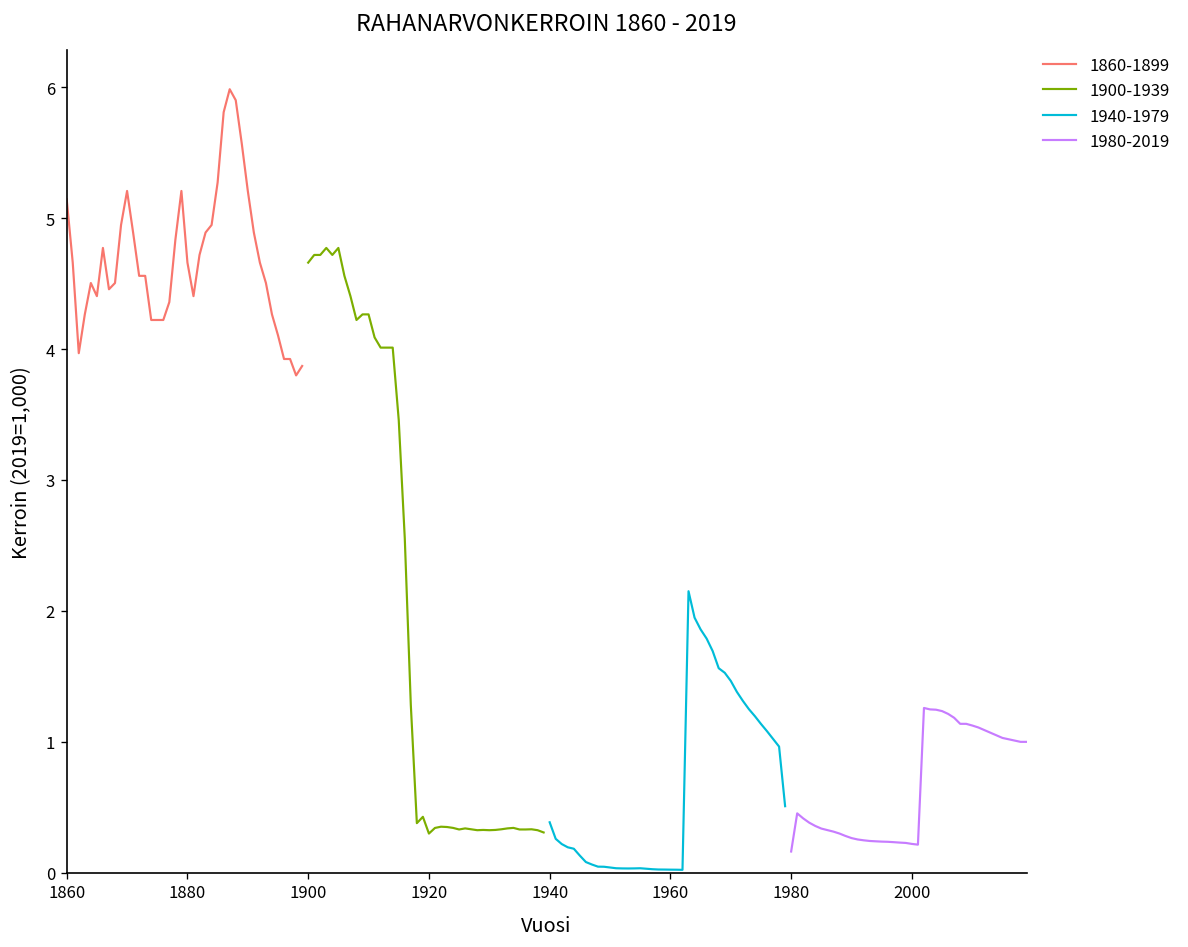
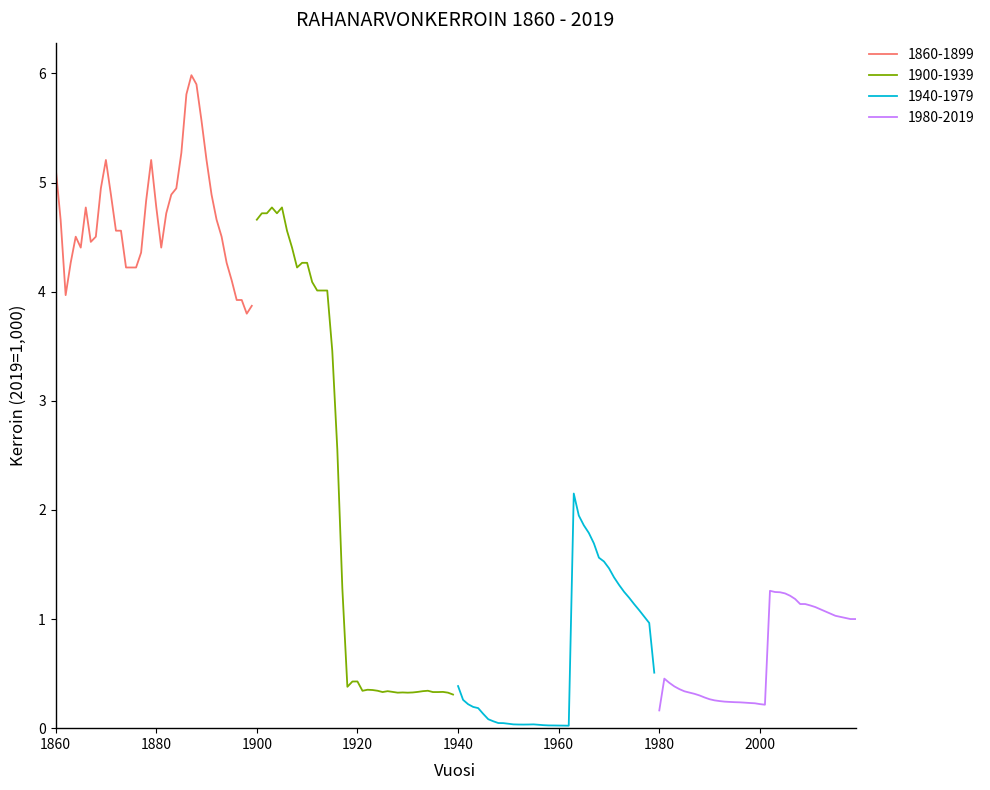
  {
    "1860-1899": {
      "1860": 5.14,
-     "1880": 4.66
+     "1880": 4.78
    },
    "1900-1939": {
      "1900": 4.66,
-     "1920": 0.30
+     "1920": 0.43
    },
    "1940-1979": {
      "1940": 0.39,
      "1960": 0.02
    },
    "1980-2019": {
      "1980": 0.16,
      "2000": 0.22
    }
  }
